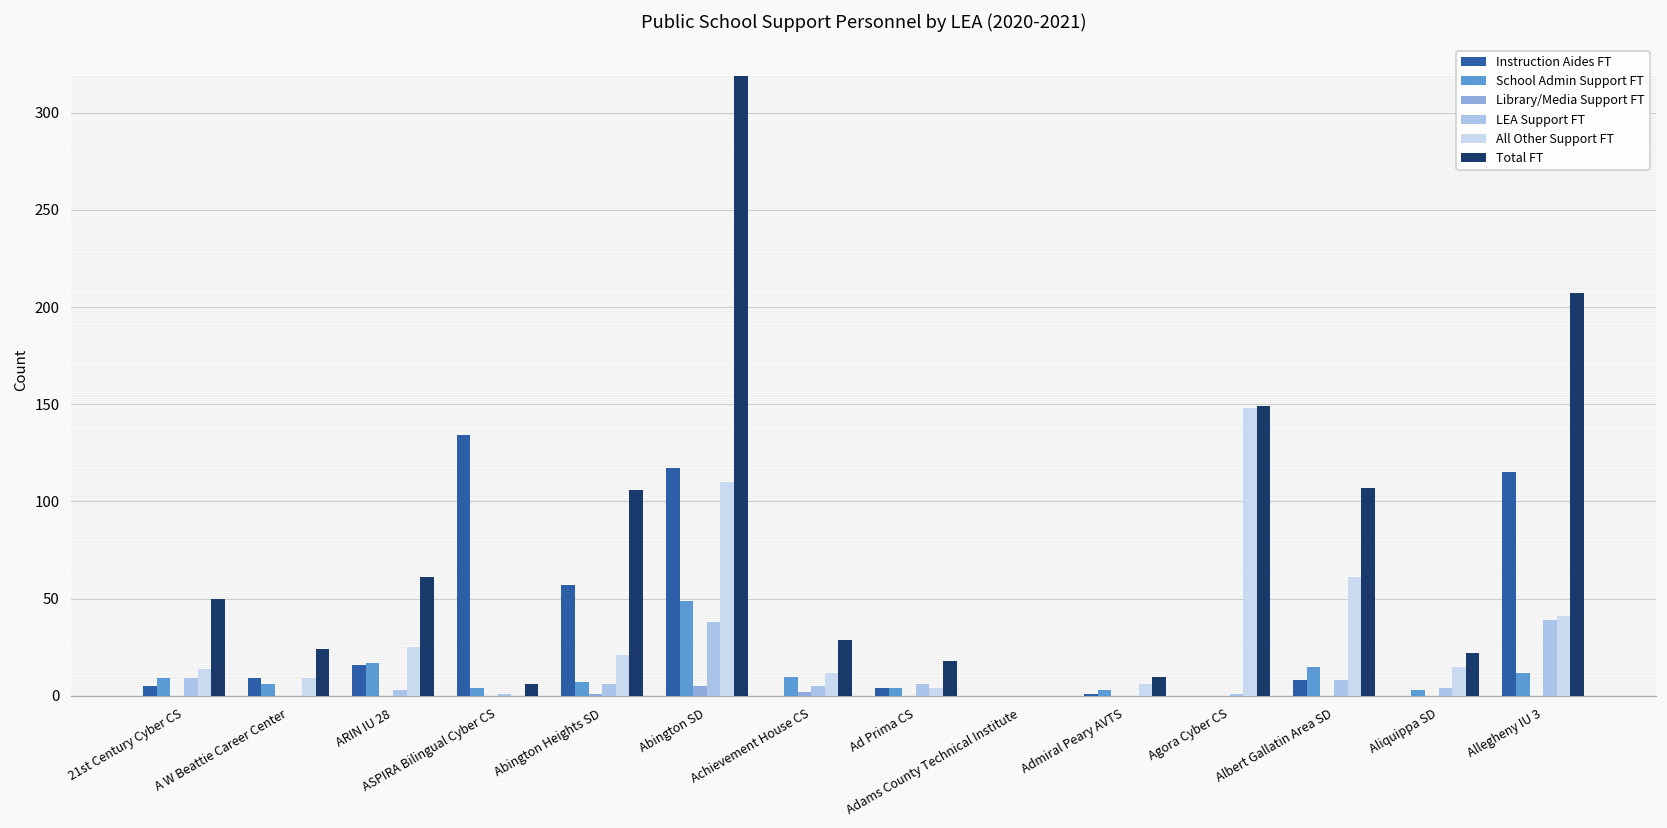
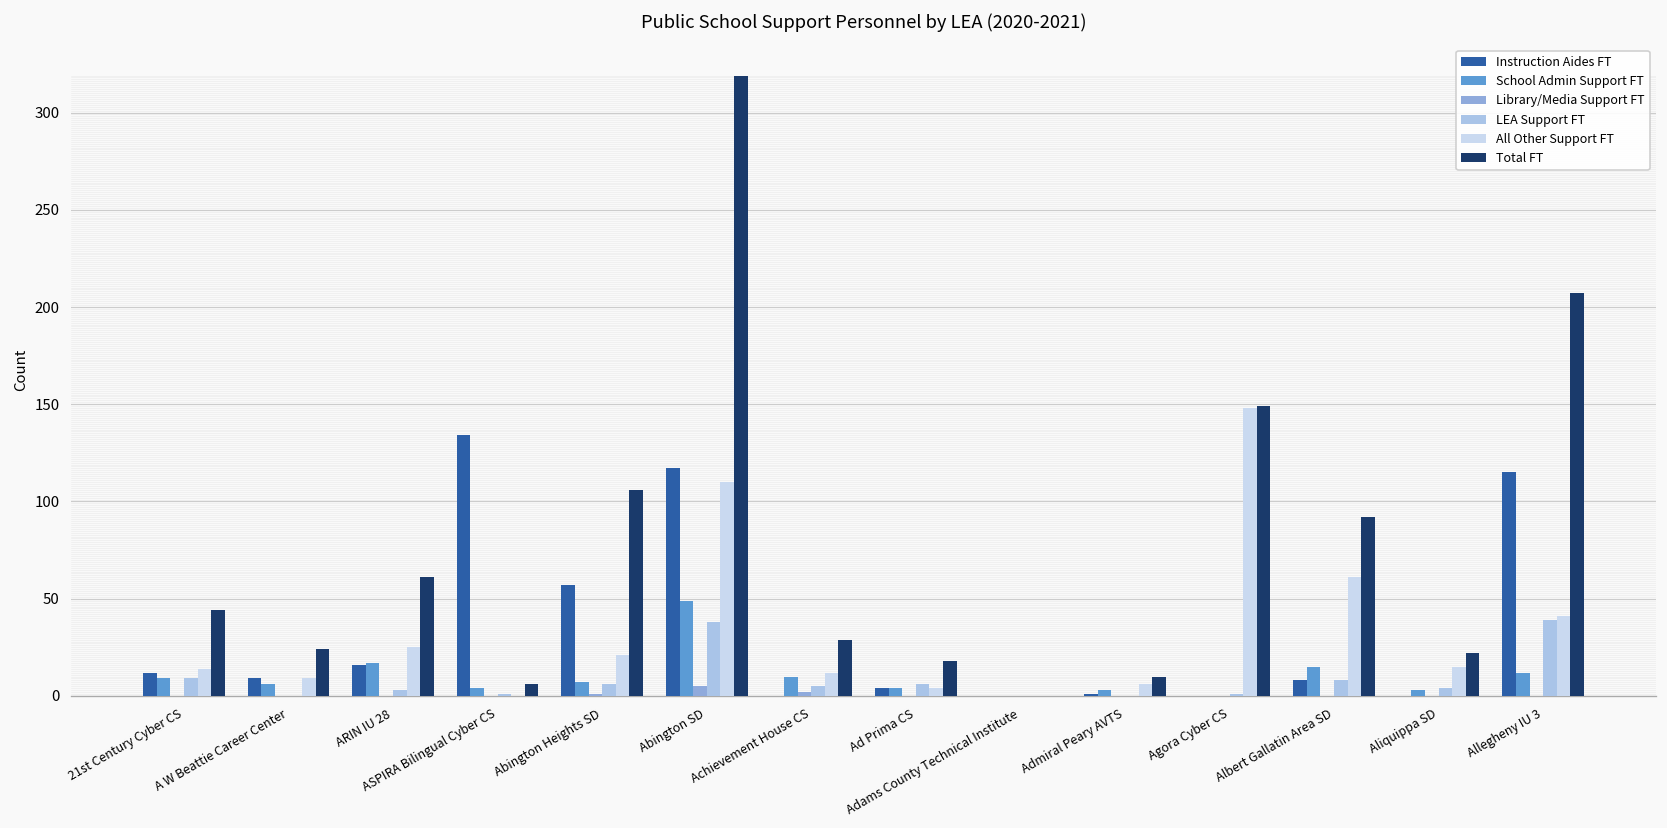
  {
    "Instruction Aides FT": {
-     "21st Century Cyber CS": 5,
+     "21st Century Cyber CS": 12,
      "A W Beattie Career Center": 9,
      "ARIN IU 28": 16,
      "ASPIRA Bilingual Cyber CS": 134,
      "Abington Heights SD": 57,
      "Abington SD": 117,
      "Achievement House CS": 0,
      "Ad Prima CS": 4,
      "Adams County Technical Institute": 0,
      "Agora Cyber CS": 0,
      "Albert Gallatin Area SD": 8,
      "Aliquippa SD": 0,
      "Allegheny IU 3": 115
    },
    "Total FT": {
-     "21st Century Cyber CS": 50,
+     "21st Century Cyber CS": 44,
      "A W Beattie Career Center": 24,
      "ARIN IU 28": 61,
      "ASPIRA Bilingual Cyber CS": 6,
      "Abington Heights SD": 106,
      "Abington SD": 319,
      "Achievement House CS": 29,
      "Ad Prima CS": 18,
      "Adams County Technical Institute": 0,
      "Admiral Peary AVTS": 10,
      "Agora Cyber CS": 149,
-     "Albert Gallatin Area SD": 107,
+     "Albert Gallatin Area SD": 92,
      "Aliquippa SD": 22,
      "Allegheny IU 3": 207
    }
  }
